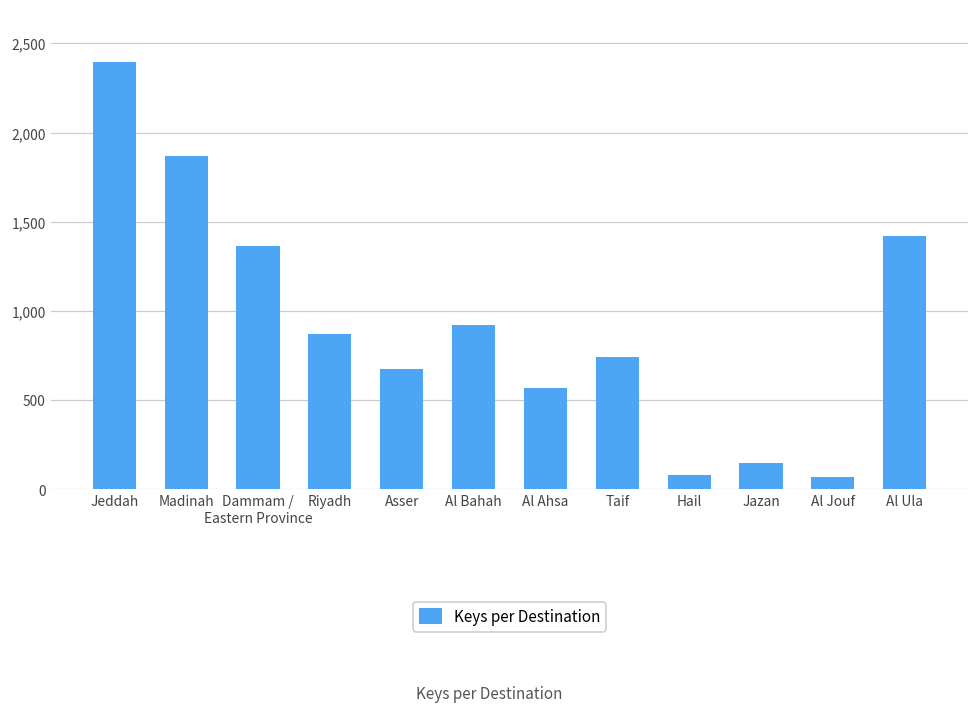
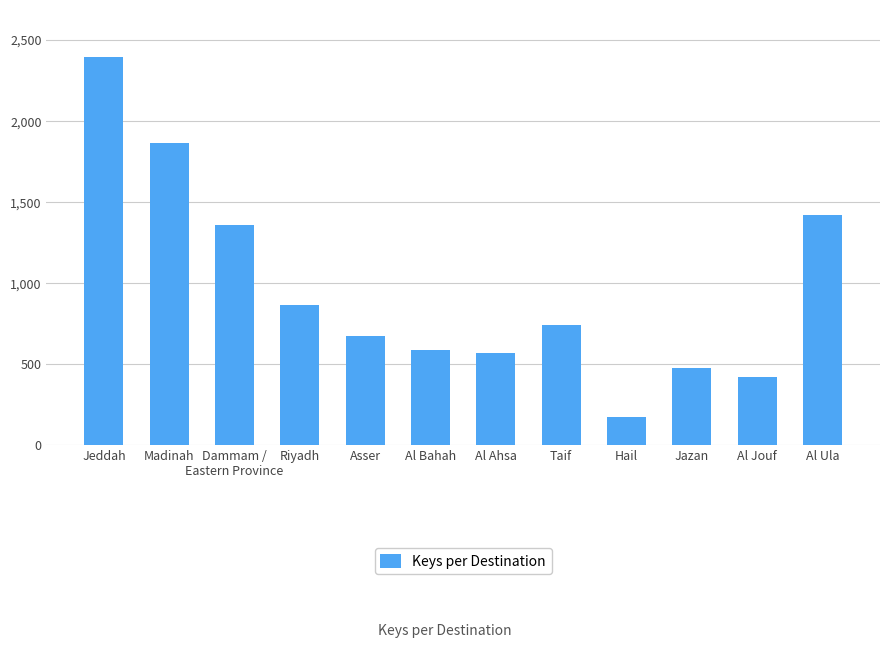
  {
    "Jeddah": "2,400",
    "Dammam / Eastern Province": "1,360",
    "Riyadh": "870",
    "Asser": "680",
-   "Al Bahah": "920",
+   "Al Bahah": "590",
    "Al Ahsa": "570",
    "Taif": "740",
-   "Hail": "80",
-   "Jazan": "150",
-   "Al Jouf": "70",
+   "Hail": "180",
+   "Jazan": "480",
+   "Al Jouf": "430",
    "Al Ula": "1,420"
  }
